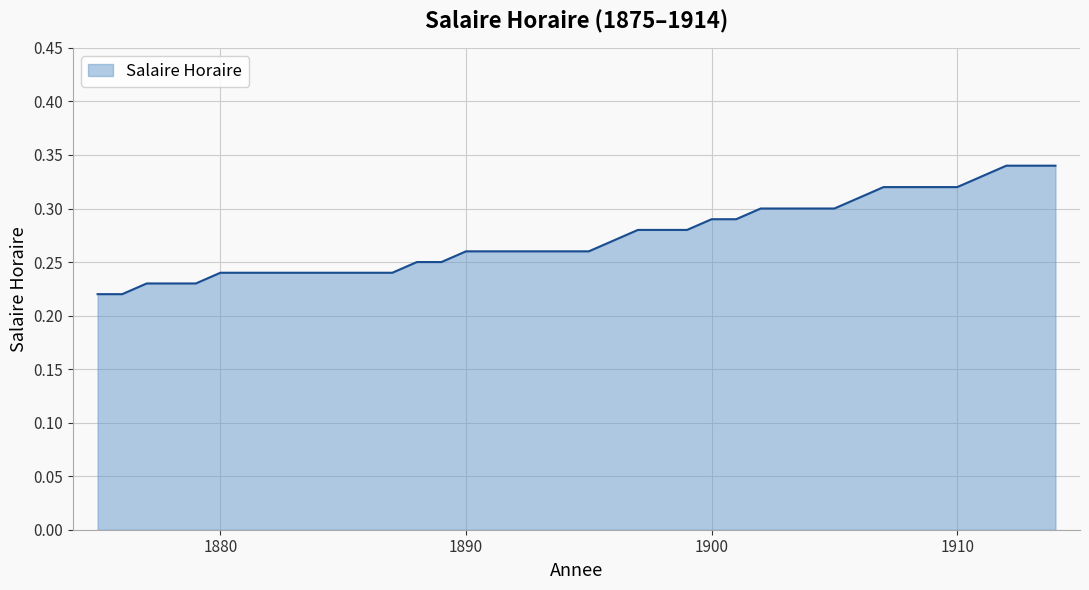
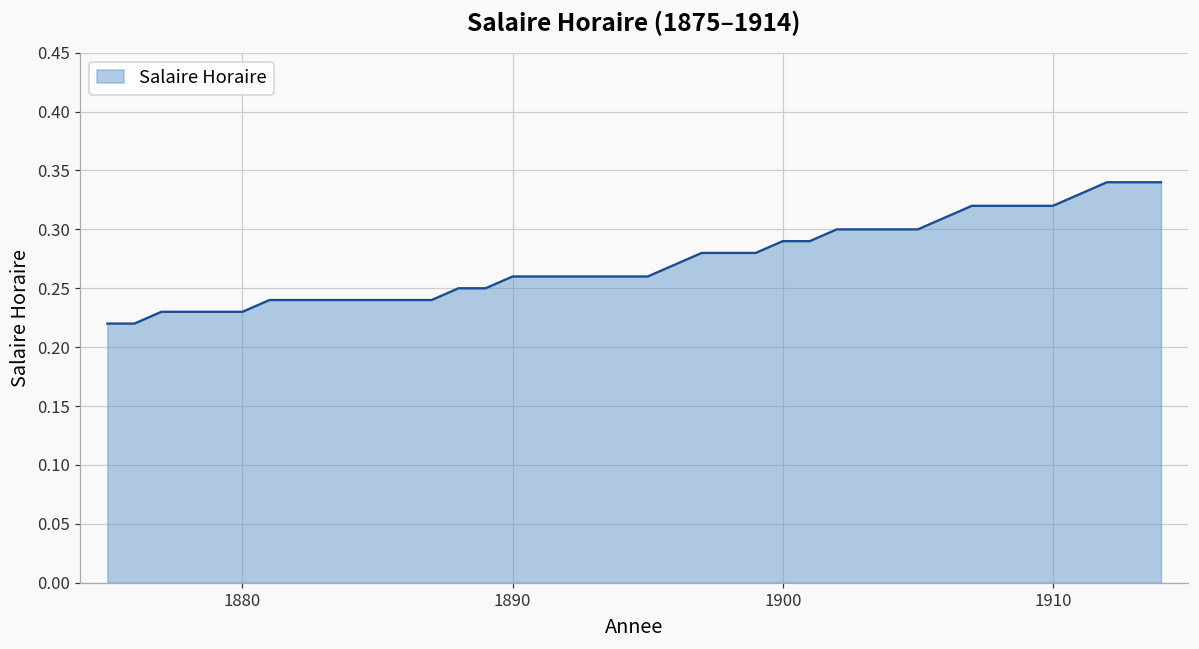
  {
-   "1880": 0.24,
+   "1880": 0.23,
    "1890": 0.26,
    "1900": 0.29,
    "1910": 0.32
  }
